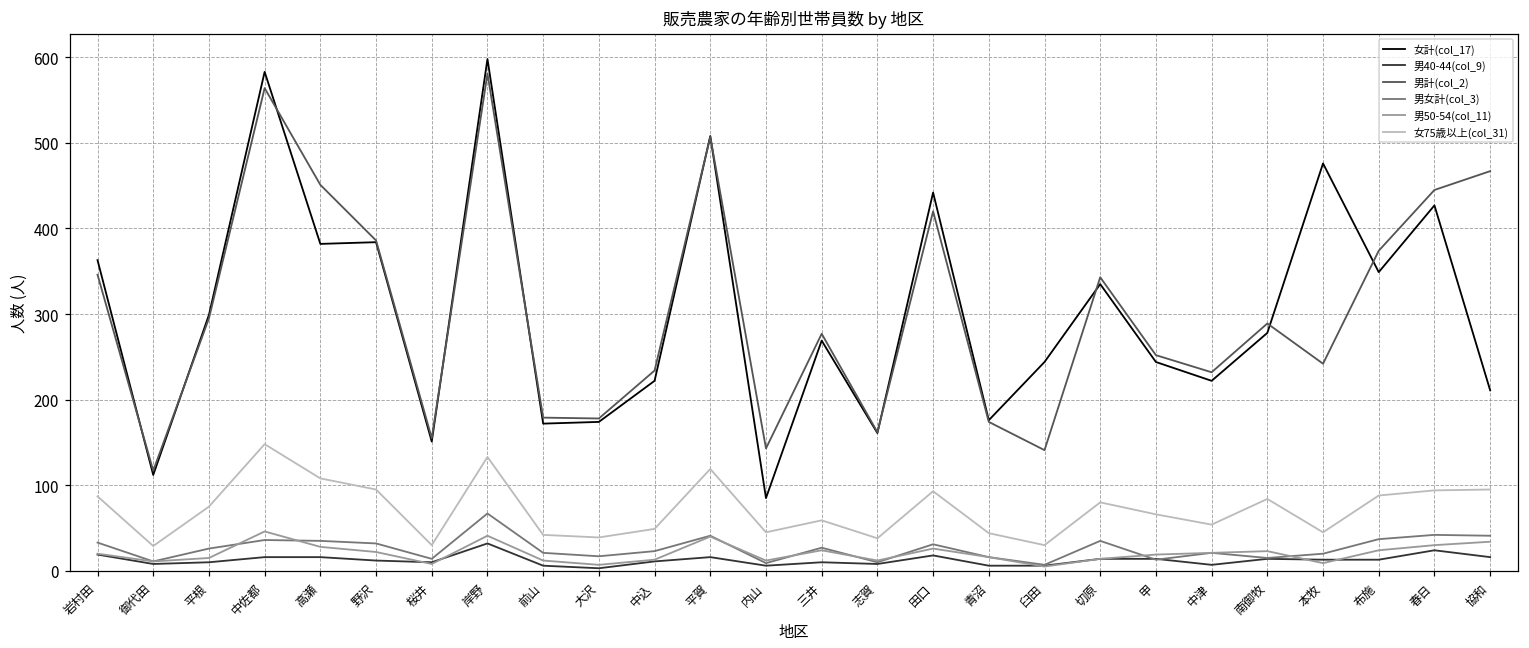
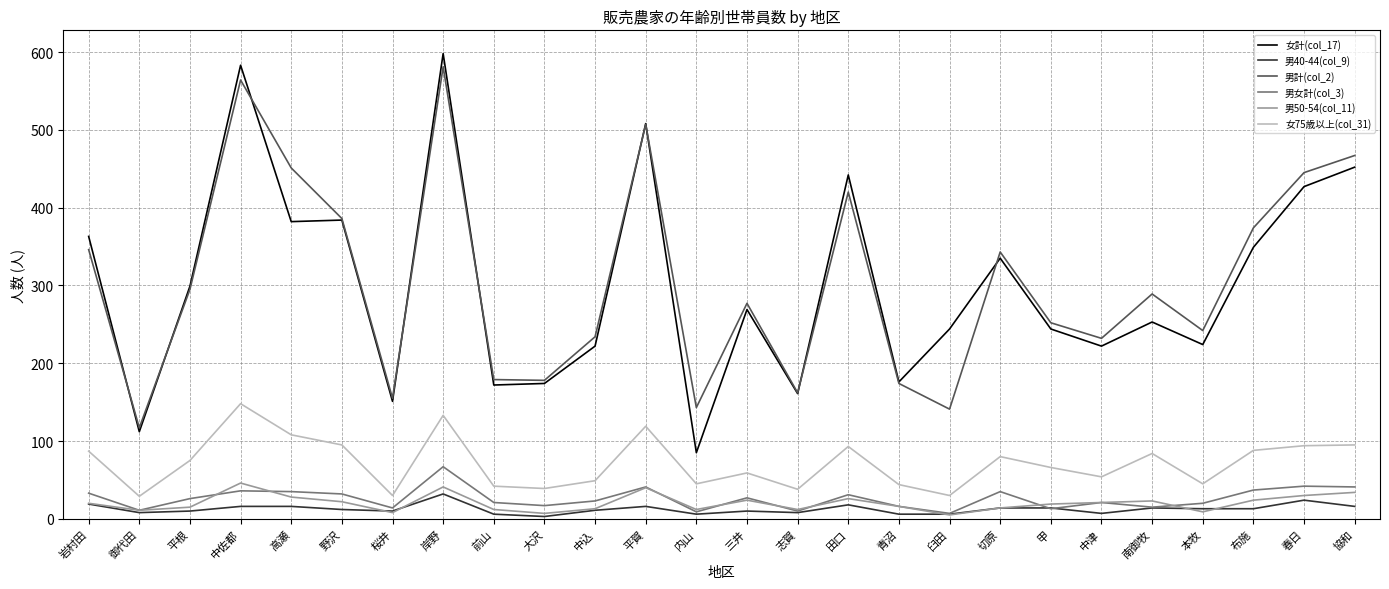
  {
    "女計(col_17)": {
      "岩村田": 360,
      "御代田": 110,
      "平根": 300,
      "中佐都": 580,
      "高瀬": 380,
      "桜井": 150,
      "岸野": 600,
      "前山": 170,
      "大沢": 170,
      "中込": 220,
      "内山": 90,
      "三井": 270,
      "田口": 440,
      "臼田": 240,
      "切原": 340,
      "甲": 240,
      "中津": 220,
-     "南御牧": 280,
-     "本牧": 480,
+     "南御牧": 250,
+     "本牧": 220,
      "布施": 350,
      "春日": 430,
-     "協和": 210
+     "協和": 450
    }
  }
